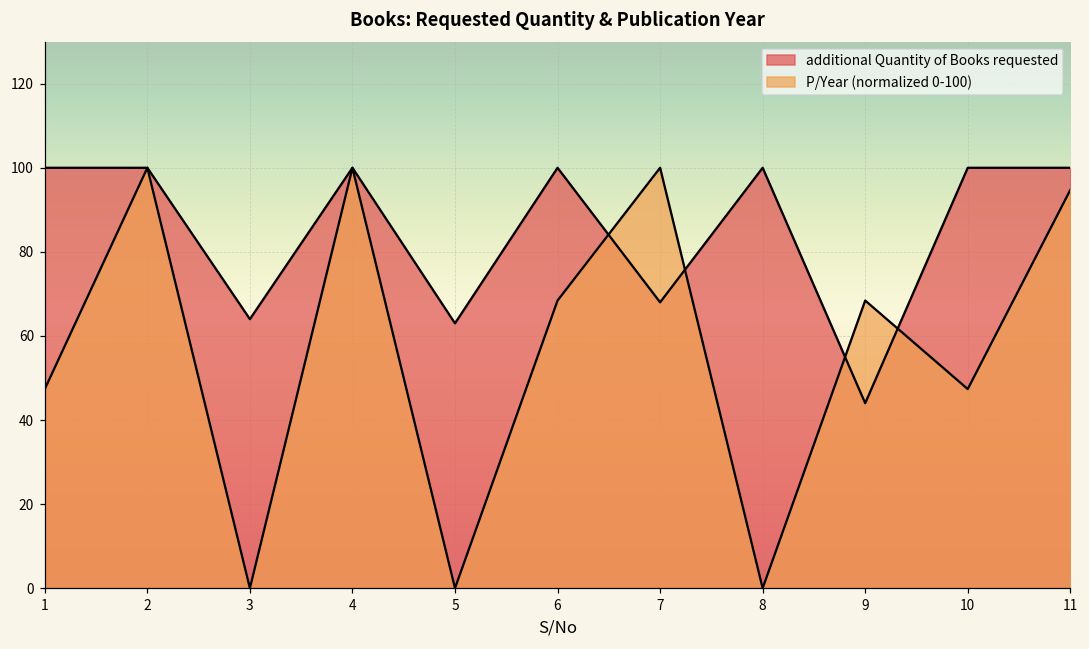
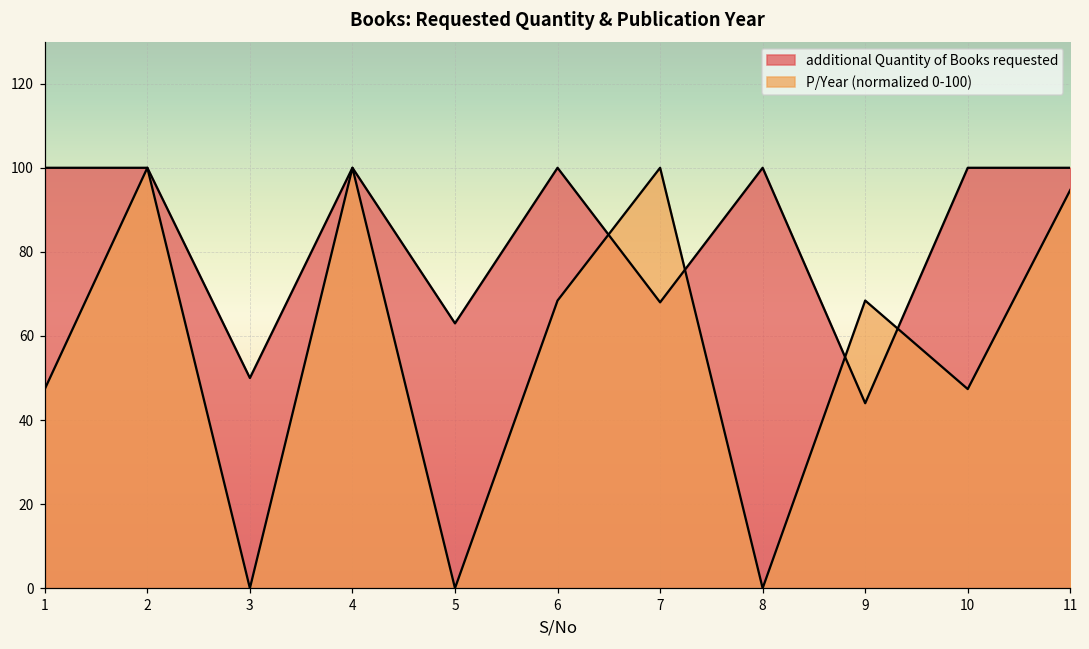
  {
    "additional Quantity of Books requested": {
      "1": 100,
-     "3": 64,
+     "3": 50,
      "5": 63,
      "6": 100,
      "7": 68,
      "8": 100,
      "9": 44,
      "10": 100,
      "11": 100
    },
    "P/Year (normalized 0-100)": {
      "1": 47,
      "3": 0,
      "5": 0,
      "6": 68,
      "7": 100,
      "8": 0,
      "9": 68,
      "10": 47,
      "11": 95
    }
  }
